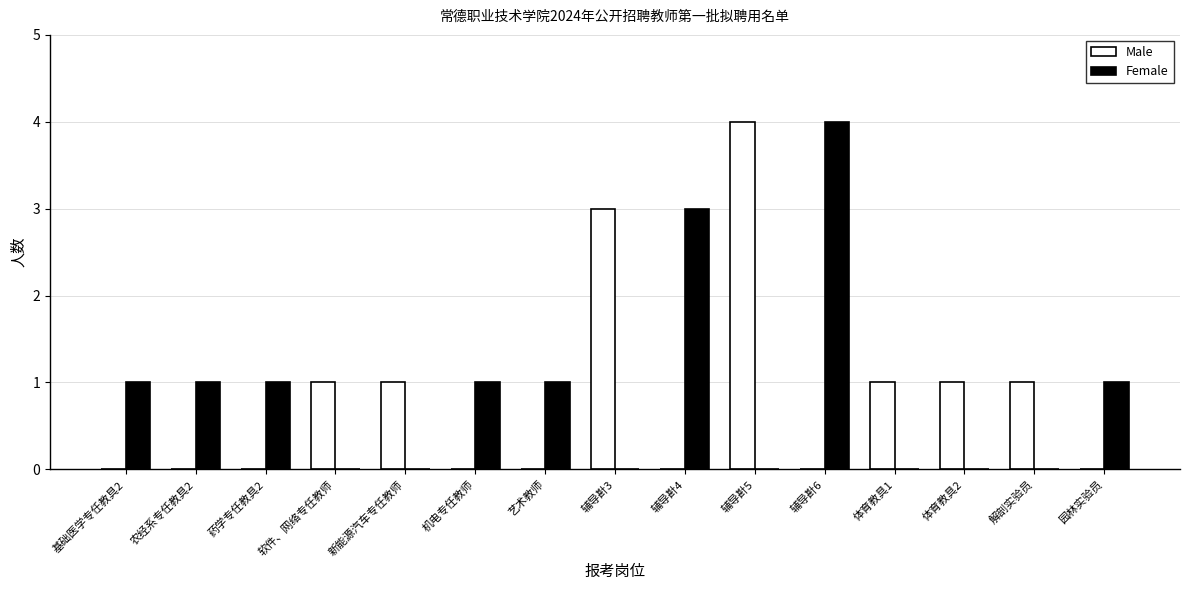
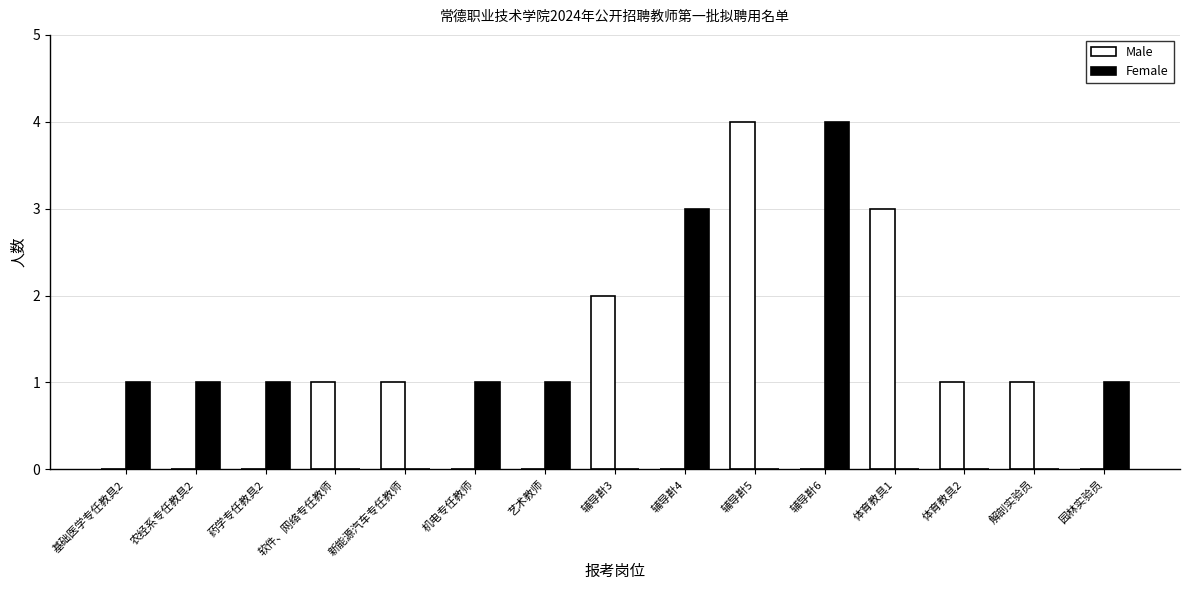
  {
    "Male": {
      "基础医学专任教具2": 0,
      "农经系专任教具2": 0,
      "药学专任教具2": 0,
      "软件、网络专任教师": 1,
      "新能源汽车专任教师": 1,
      "机电专任教师": 0,
      "艺术教师": 0,
-     "辅导卙3": 3,
+     "辅导卙3": 2,
      "辅导卙4": 0,
      "辅导卙5": 4,
      "辅导卙6": 0,
-     "体育教具1": 1,
+     "体育教具1": 3,
      "体育教具2": 1,
      "解剖实验员": 1,
      "园林实验员": 0
    },
    "Female": {
      "基础医学专任教具2": 1,
      "农经系专任教具2": 1,
      "药学专任教具2": 1,
      "软件、网络专任教师": 0,
      "新能源汽车专任教师": 0,
      "机电专任教师": 1,
      "艺术教师": 1,
      "辅导卙3": 0,
      "辅导卙4": 3,
      "辅导卙5": 0,
      "辅导卙6": 4,
      "体育教具1": 0,
      "体育教具2": 0,
      "解剖实验员": 0,
      "园林实验员": 1
    }
  }
